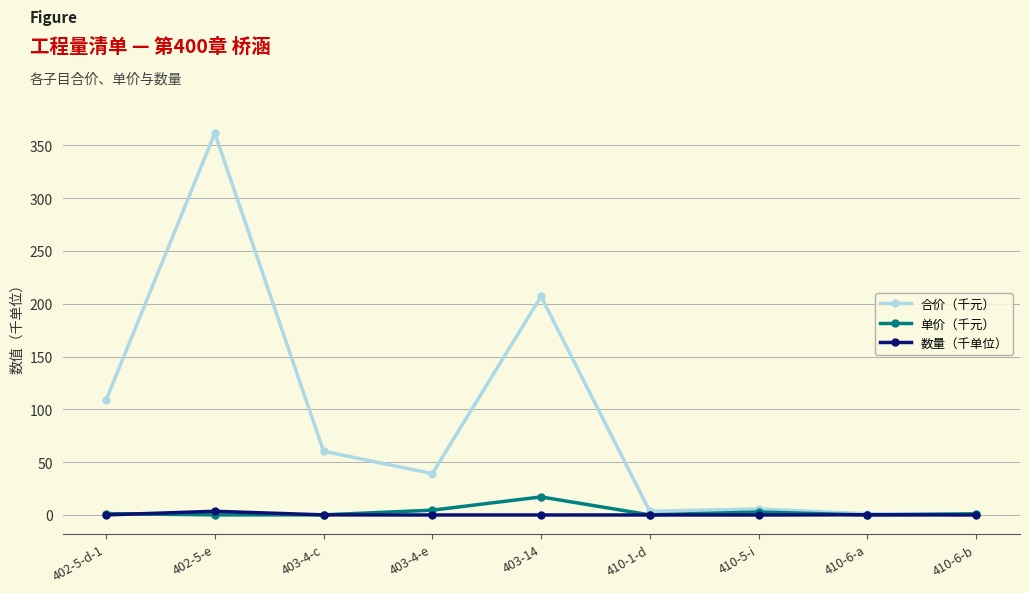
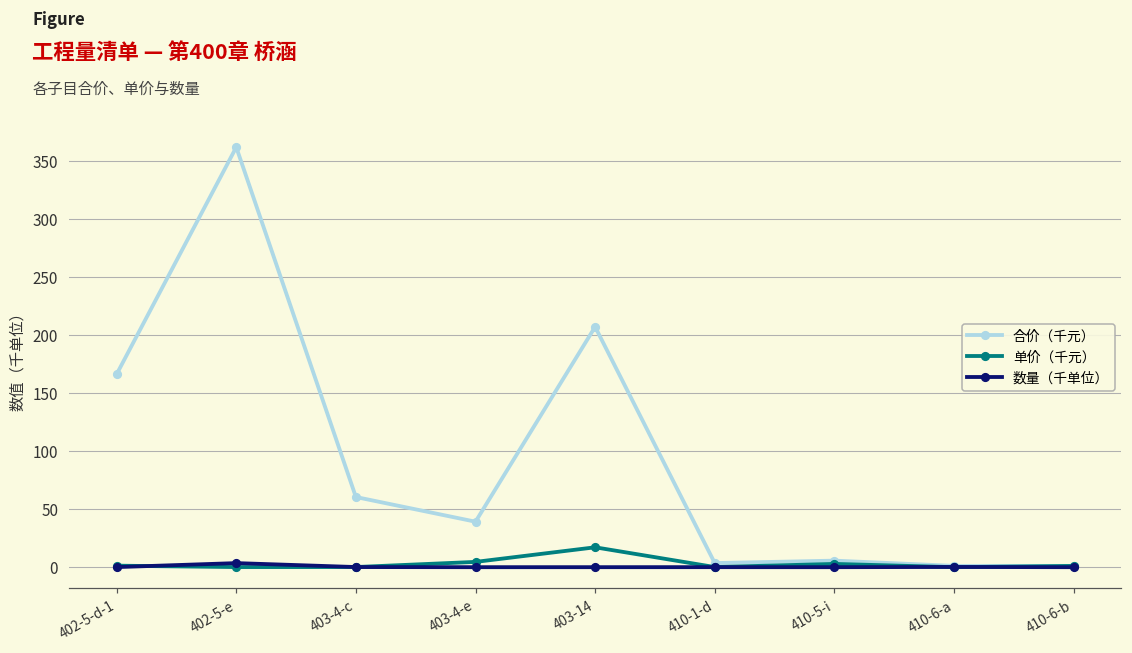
  {
    "合价（千元）": {
-     "402-5-d-1": 109,
+     "402-5-d-1": 166,
      "402-5-e": 362,
      "403-4-c": 60,
      "403-4-e": 39,
      "403-14": 207,
      "410-1-d": 4,
      "410-5-i": 6
    },
    "单价（千元）": {
      "402-5-e": 0,
      "403-4-e": 5,
      "403-14": 17,
      "410-5-i": 3
    },
    "数量（千单位）": {
      "402-5-e": 4,
      "403-4-e": 0,
      "403-14": 0,
      "410-5-i": 0
    }
  }
